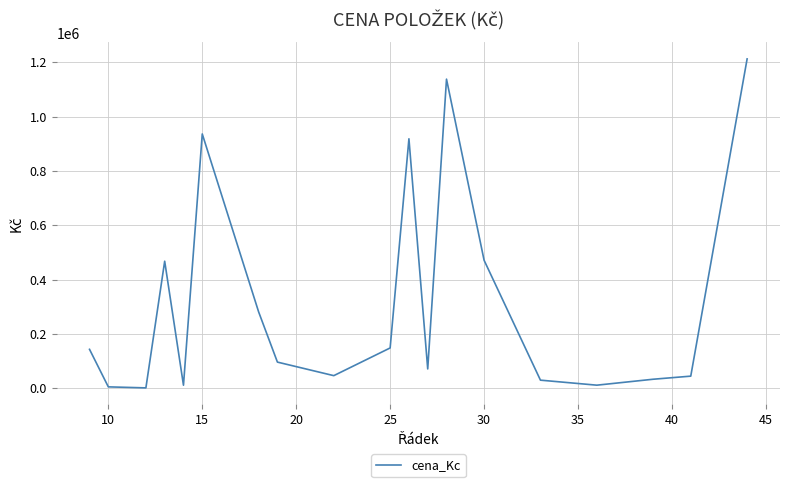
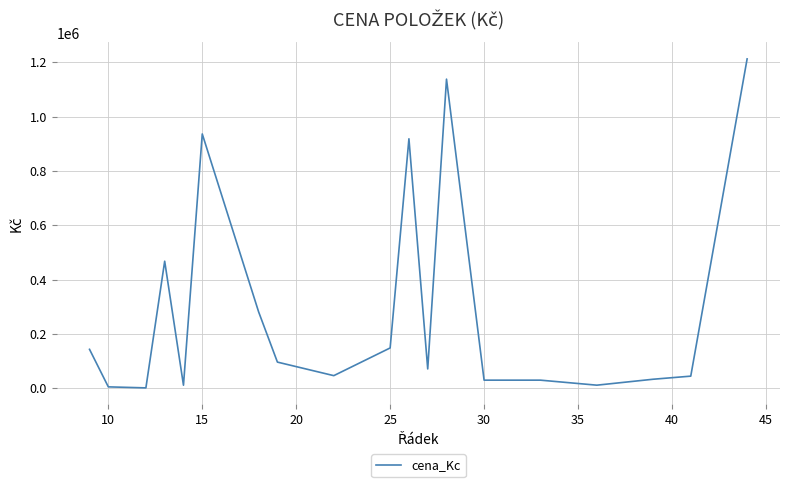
  {
    "10": 10000,
    "15": 940000,
    "25": 150000,
-   "30": 470000
+   "30": 30000
  }
